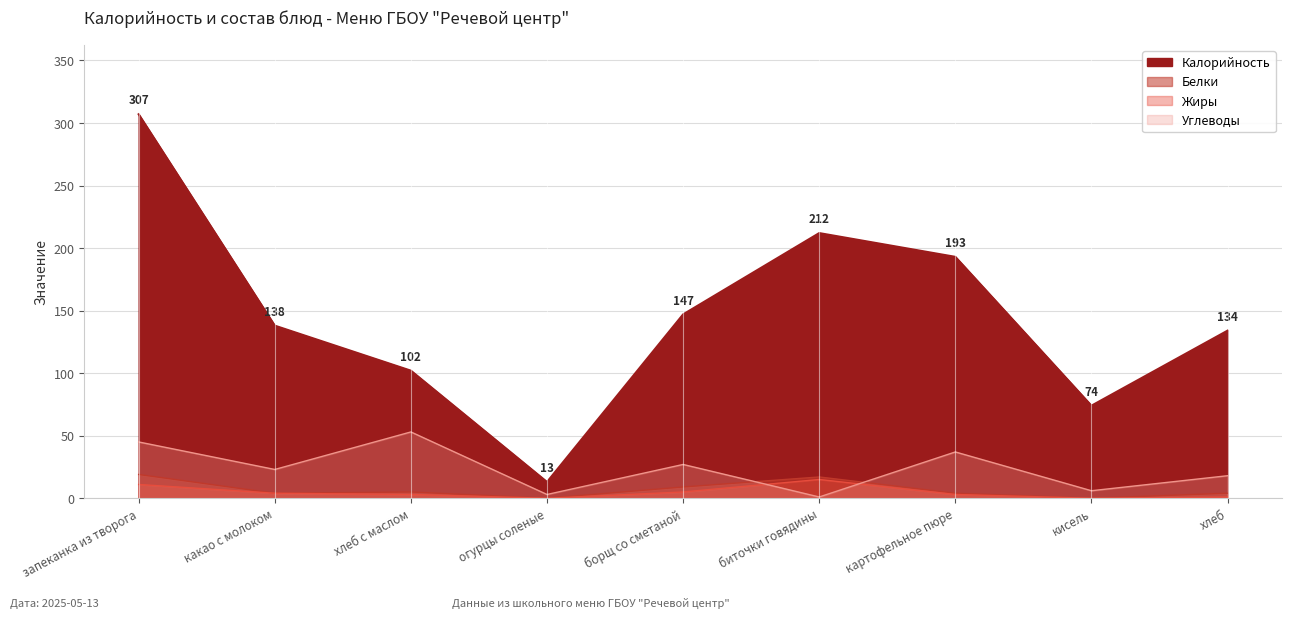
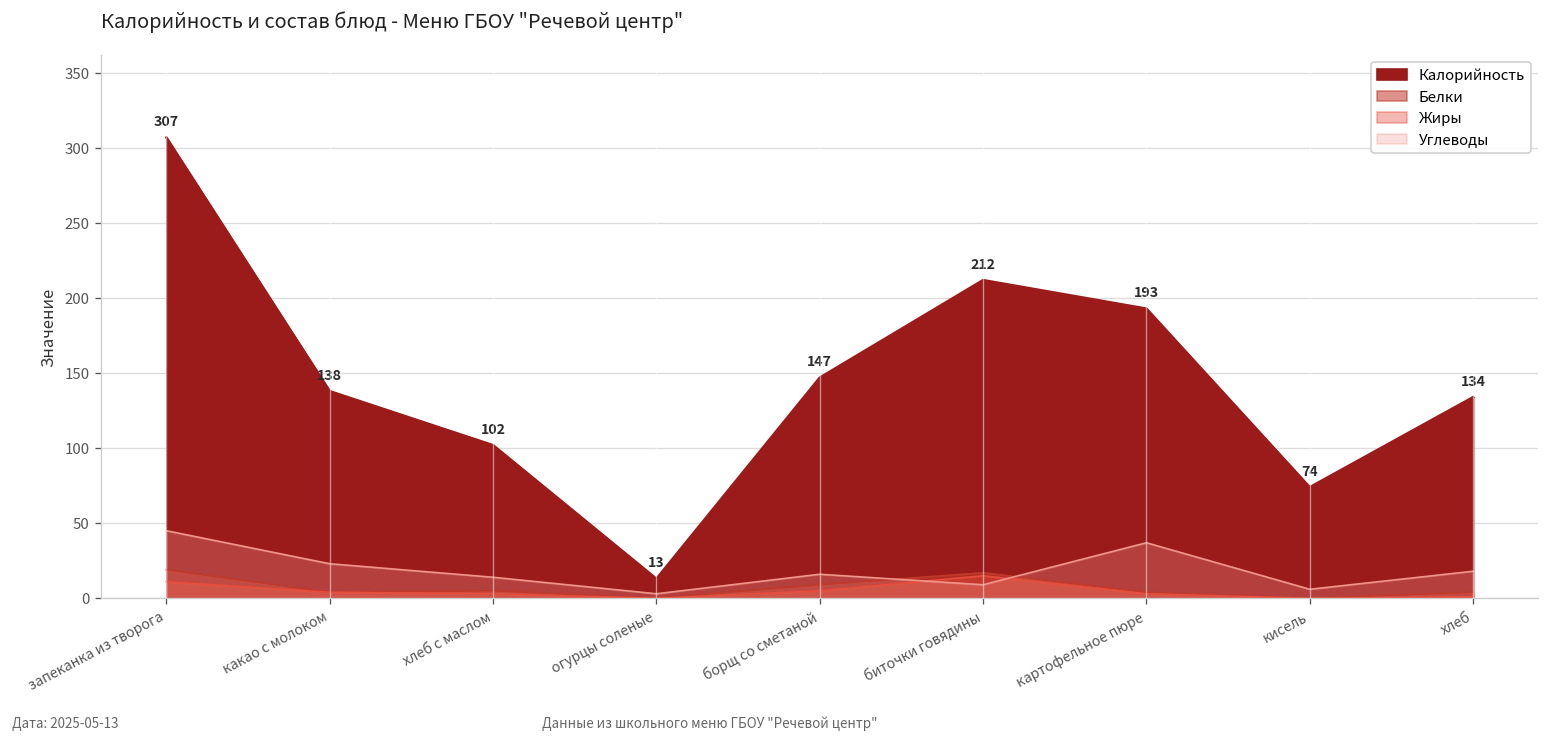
  {
    "Углеводы": {
      "запеканка из творога": 45,
      "какао с молоком": 23,
-     "хлеб с маслом": 53,
+     "хлеб с маслом": 14,
      "огурцы соленые": 3,
-     "борщ со сметаной": 27,
-     "биточки говядины": 1,
+     "борщ со сметаной": 16,
+     "биточки говядины": 9,
      "картофельное пюре": 37,
      "кисель": 6,
      "хлеб": 18
    }
  }
